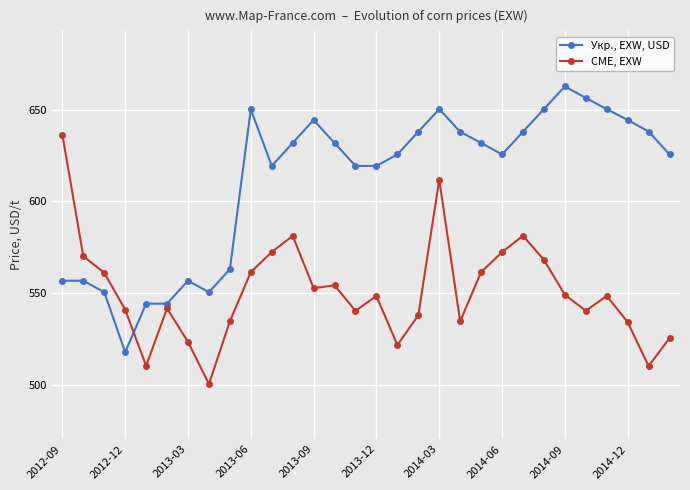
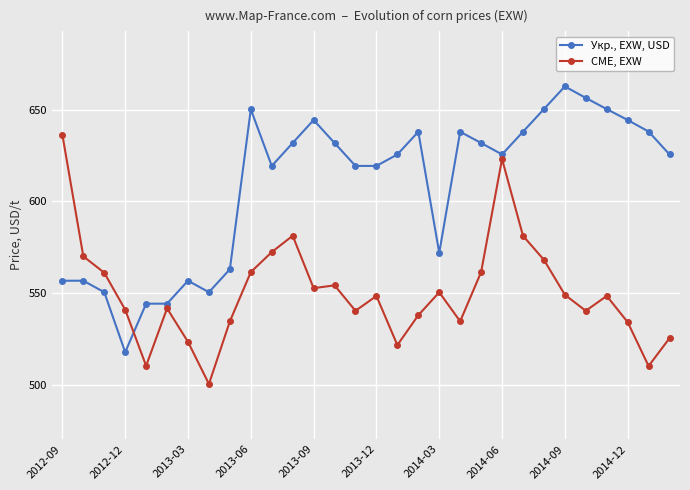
  {
    "Укр., EXW, USD": {
      "2012-09": 557,
      "2012-12": 518,
      "2013-03": 557,
      "2013-06": 650,
      "2013-09": 644,
      "2013-12": 619,
-     "2014-03": 650,
+     "2014-03": 572,
      "2014-06": 626,
      "2014-09": 663,
      "2014-12": 644
    },
    "CME, EXW": {
      "2012-09": 636,
      "2012-12": 541,
      "2013-03": 523,
      "2013-06": 561,
      "2013-09": 553,
      "2013-12": 548,
-     "2014-03": 612,
-     "2014-06": 572,
+     "2014-03": 550,
+     "2014-06": 623,
      "2014-09": 549,
      "2014-12": 534
    }
  }
